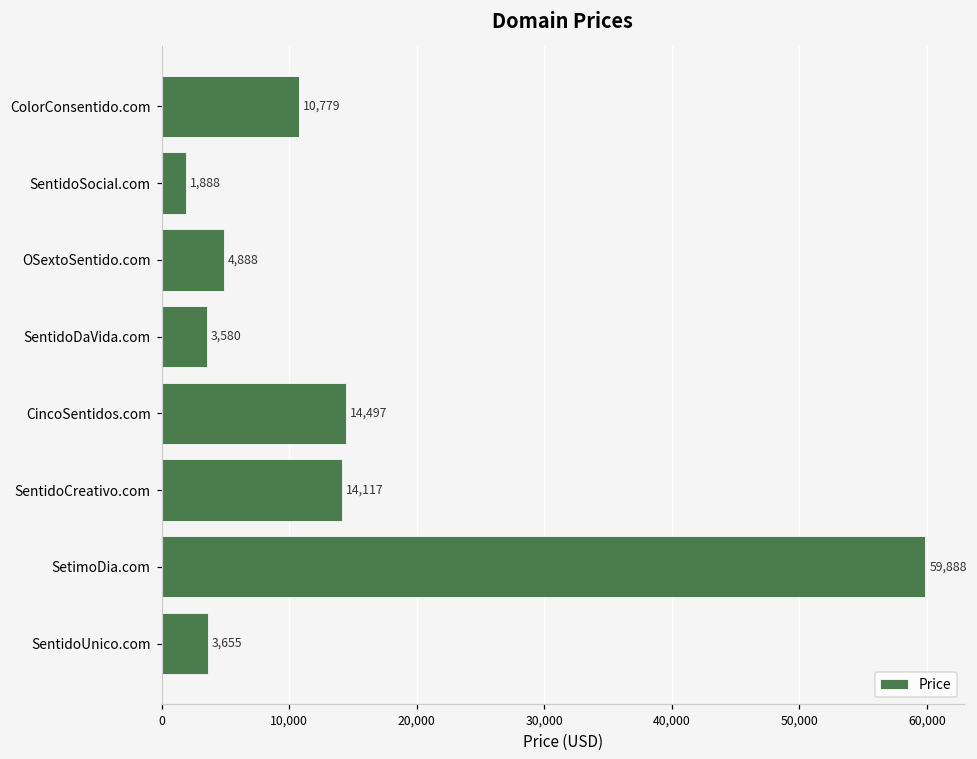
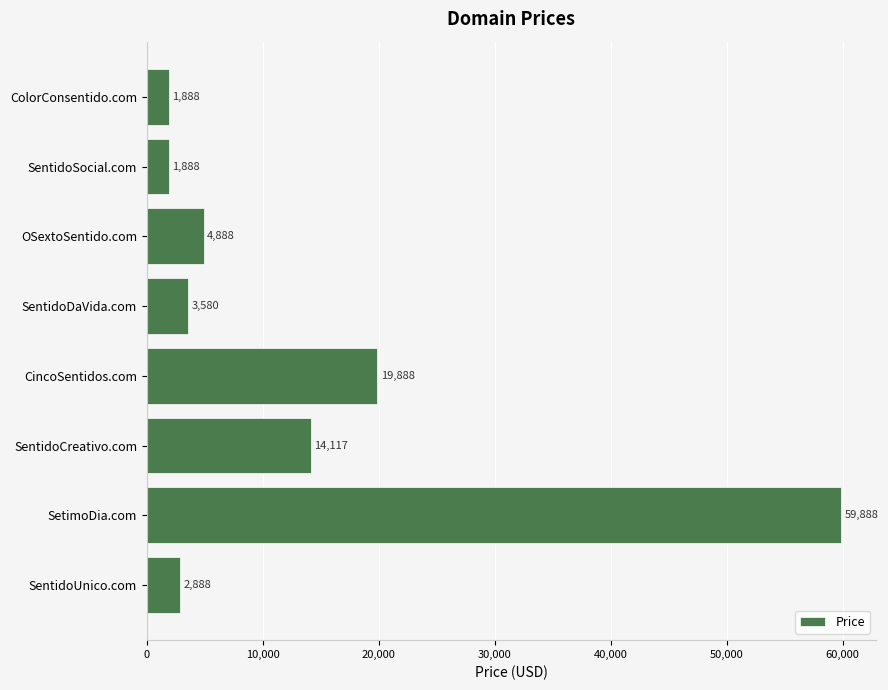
  {
-   "ColorConsentido.com": "10,779",
+   "ColorConsentido.com": "1,888",
    "SentidoSocial.com": "1,888",
    "OSextoSentido.com": "4,888",
    "SentidoDaVida.com": "3,580",
-   "CincoSentidos.com": "14,497",
+   "CincoSentidos.com": "19,888",
    "SentidoCreativo.com": "14,117",
    "SetimoDia.com": "59,888",
-   "SentidoUnico.com": "3,655"
+   "SentidoUnico.com": "2,888"
  }
